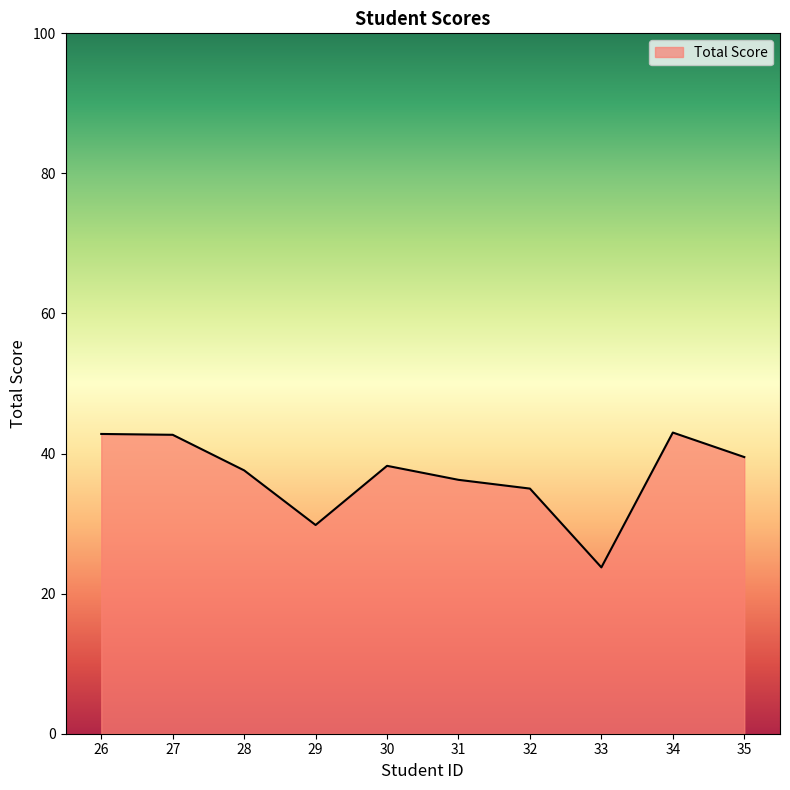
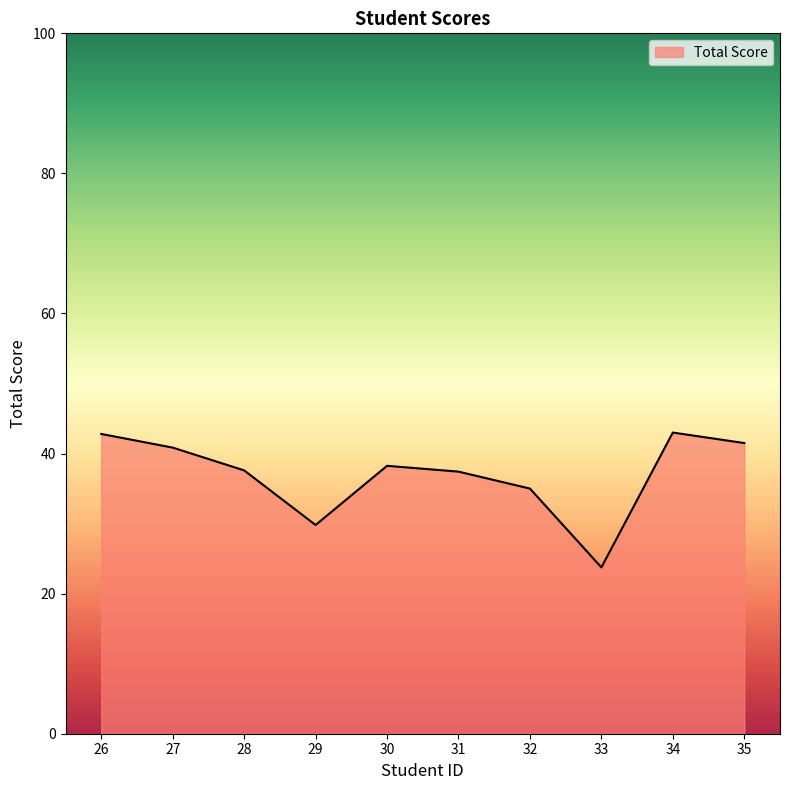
  {
    "26": 43,
-   "27": 43,
+   "27": 41,
    "28": 38,
    "29": 30,
    "30": 38,
-   "31": 36,
+   "31": 37,
    "32": 35,
    "33": 24,
    "34": 43,
-   "35": 40
+   "35": 42
  }
